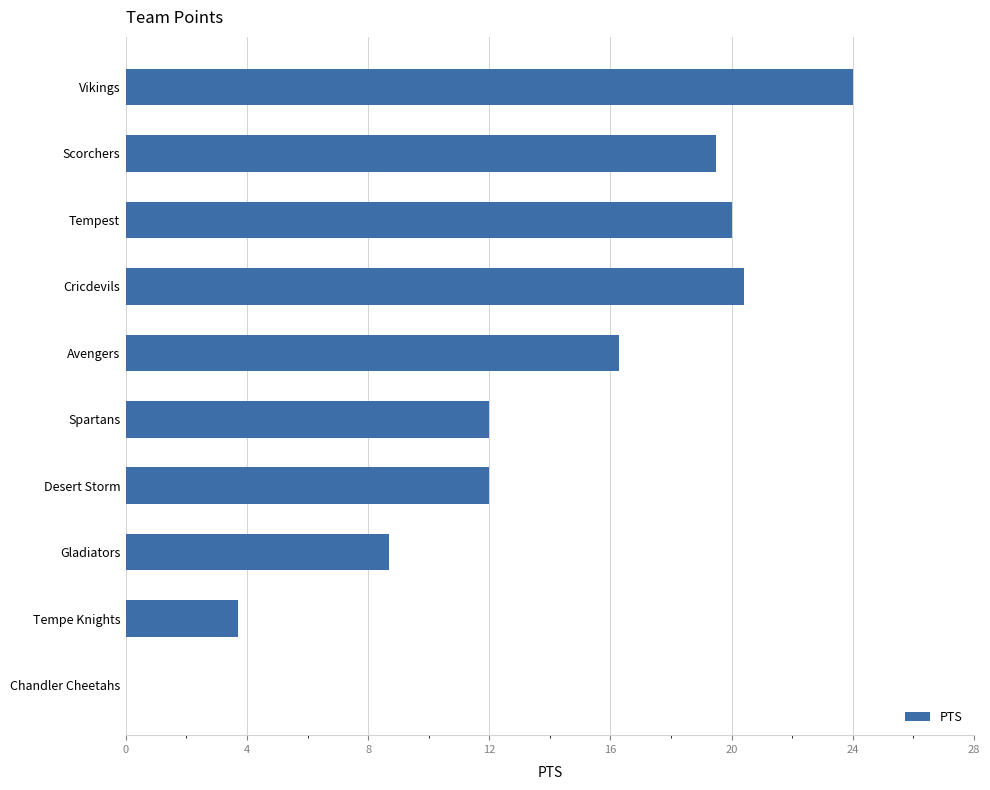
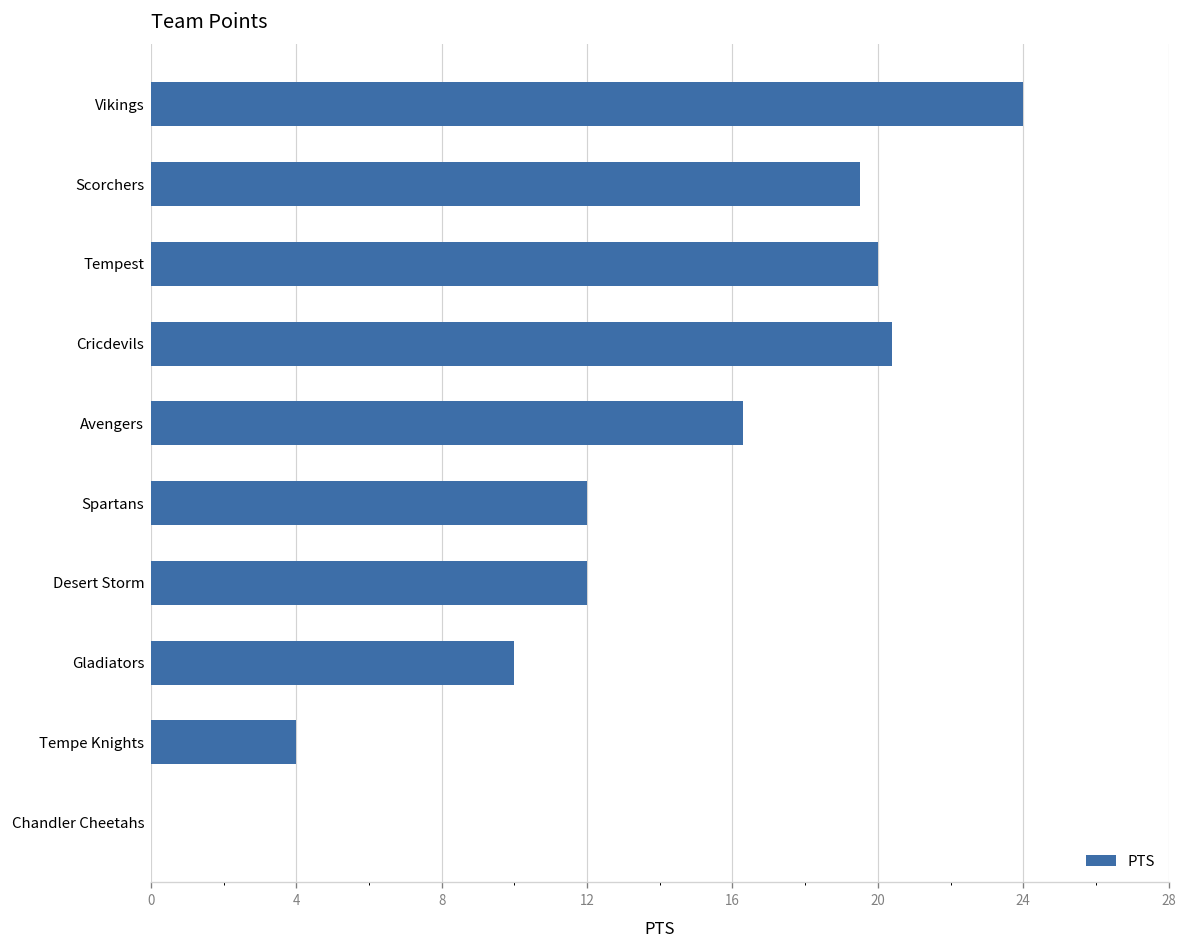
  {
    "Vikings": 24.0,
    "Scorchers": 19.5,
    "Tempest": 20.0,
    "Cricdevils": 20.4,
    "Avengers": 16.3,
    "Spartans": 12.0,
    "Desert Storm": 12.0,
-   "Gladiators": 8.7,
-   "Tempe Knights": 3.7,
+   "Gladiators": 10.0,
+   "Tempe Knights": 4.0,
    "Chandler Cheetahs": 0.0
  }
